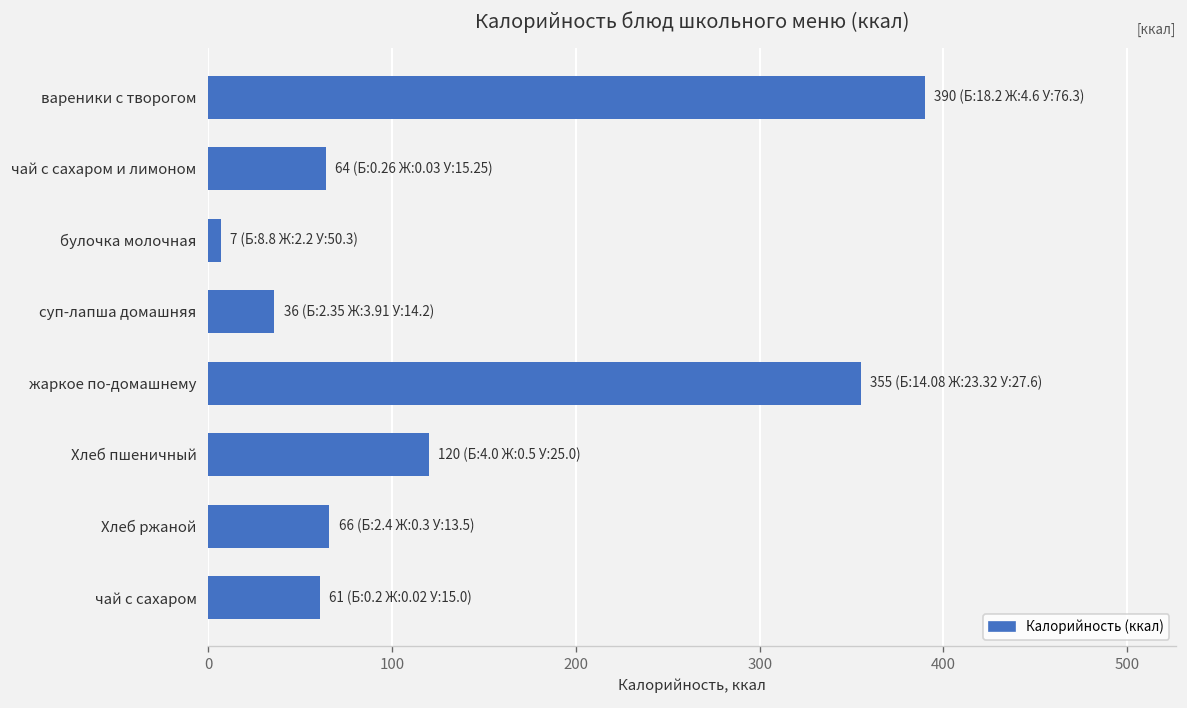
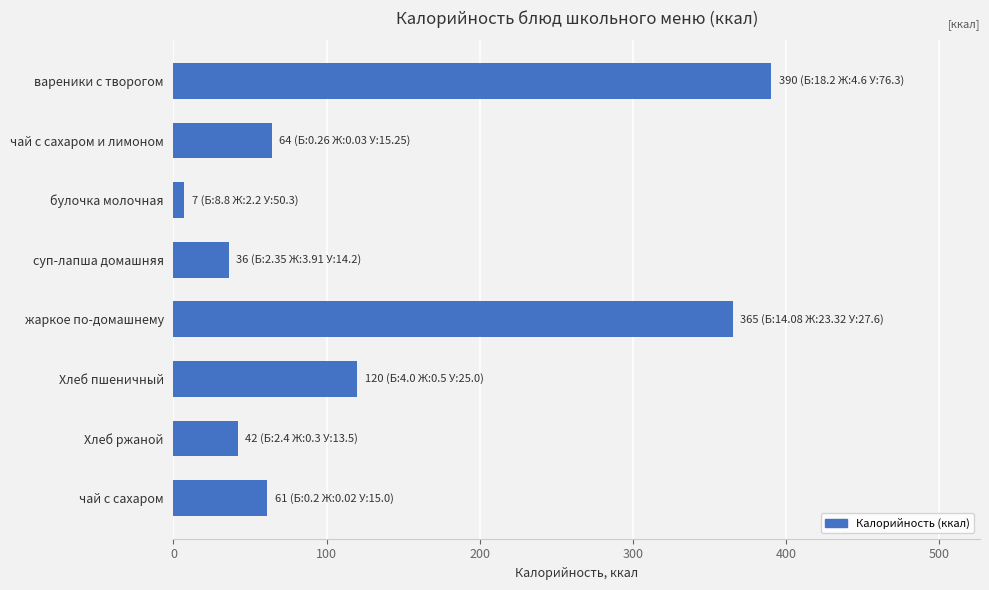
  {
    "вареники с творогом": 390,
    "чай с сахаром и лимоном": 64,
    "булочка молочная": 7,
    "суп-лапша домашняя": 36,
-   "жаркое по-домашнему": 355,
+   "жаркое по-домашнему": 365,
    "Хлеб пшеничный": 120,
-   "Хлеб ржаной": 66,
+   "Хлеб ржаной": 42,
    "чай с сахаром": 61
  }
